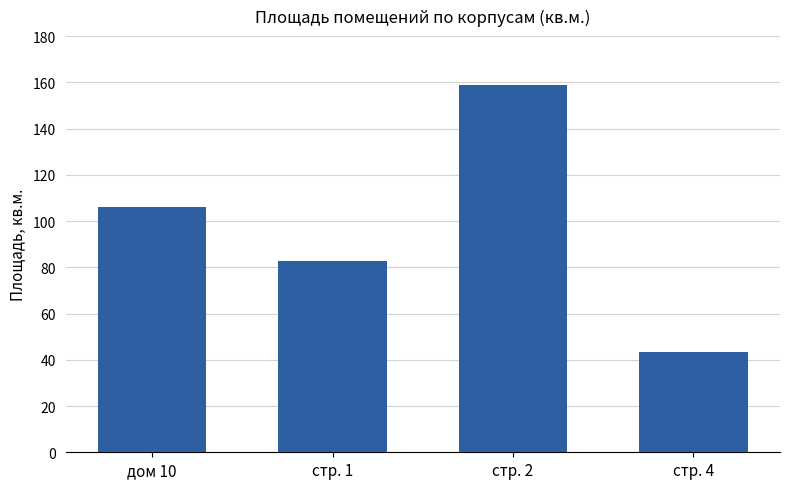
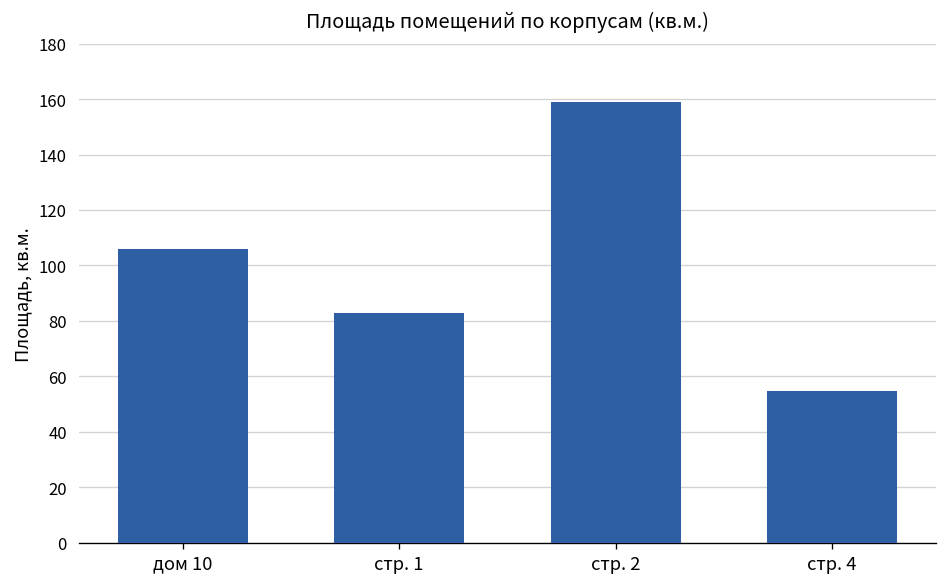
  {
    "дом 10": 106,
    "стр. 1": 83,
    "стр. 2": 159,
-   "стр. 4": 43
+   "стр. 4": 55
  }
